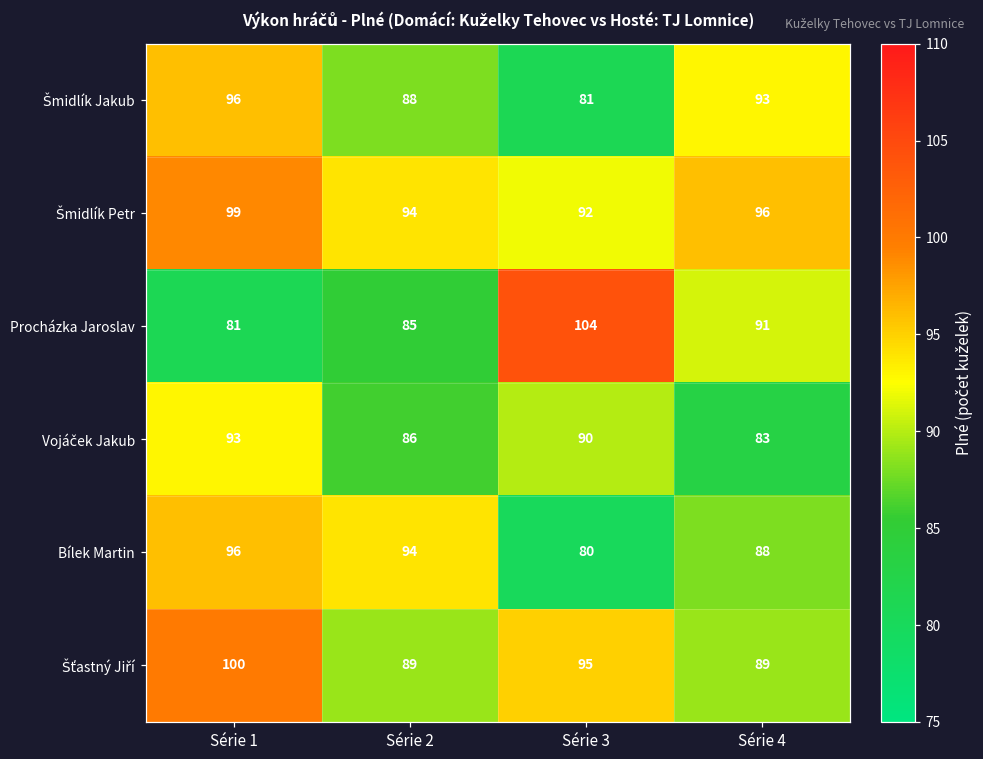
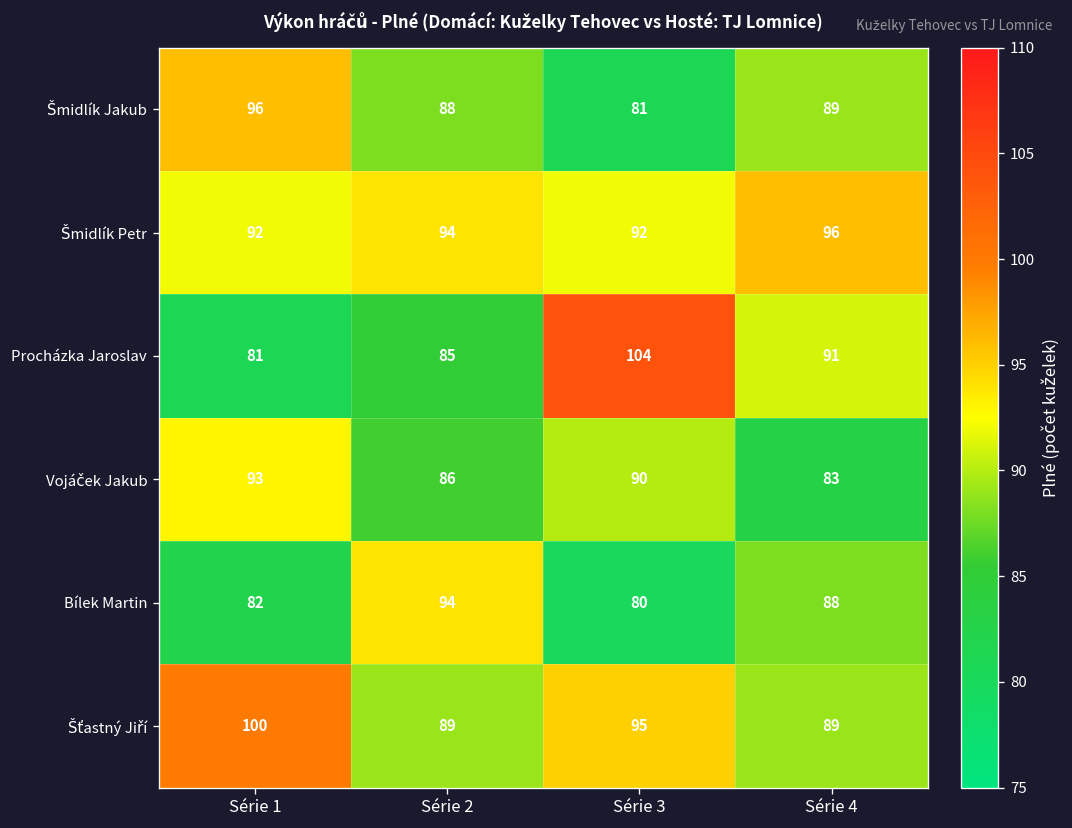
  {
    "Šmidlík Jakub": {
      "Série 1": 96,
      "Série 2": 88,
      "Série 3": 81,
-     "Série 4": 93
+     "Série 4": 89
    },
    "Šmidlík Petr": {
-     "Série 1": 99,
+     "Série 1": 92,
      "Série 2": 94,
      "Série 3": 92,
      "Série 4": 96
    },
    "Procházka Jaroslav": {
      "Série 1": 81,
      "Série 2": 85,
      "Série 3": 104,
      "Série 4": 91
    },
    "Vojáček Jakub": {
      "Série 1": 93,
      "Série 2": 86,
      "Série 3": 90,
      "Série 4": 83
    },
    "Bílek Martin": {
-     "Série 1": 96,
+     "Série 1": 82,
      "Série 2": 94,
      "Série 3": 80,
      "Série 4": 88
    },
    "Šťastný Jiří": {
      "Série 1": 100,
      "Série 2": 89,
      "Série 3": 95,
      "Série 4": 89
    }
  }
